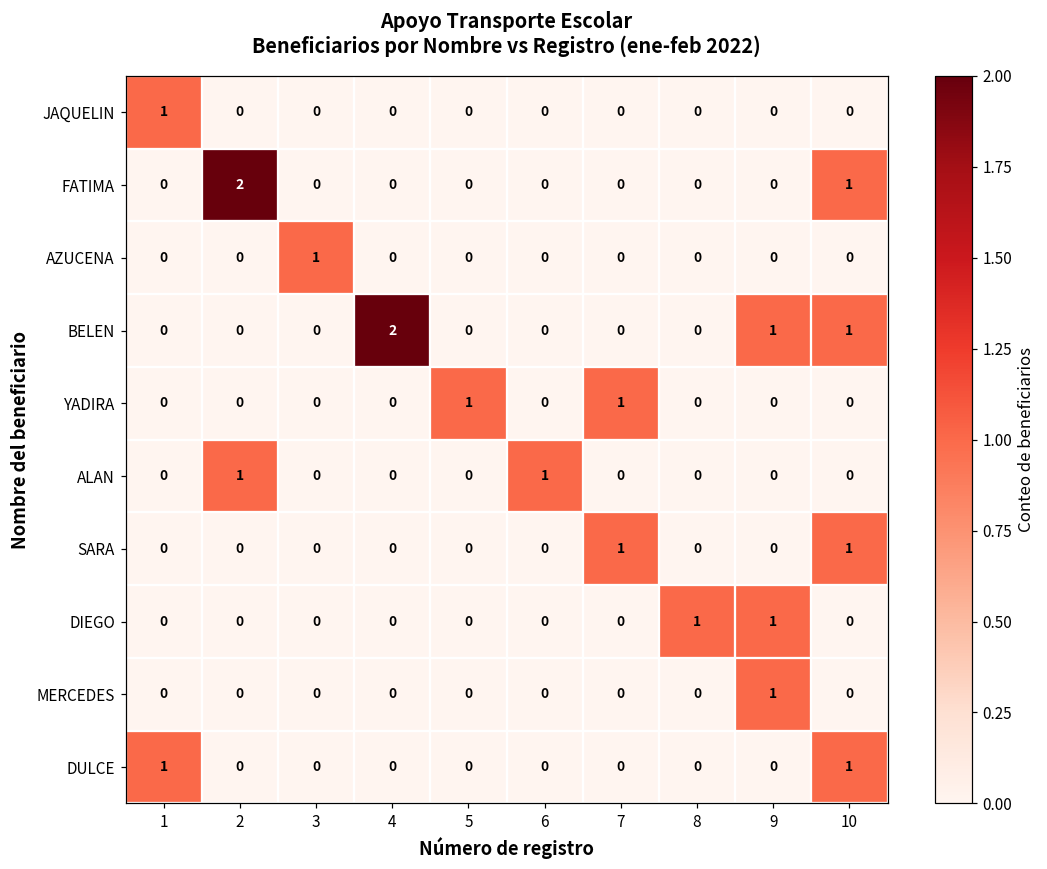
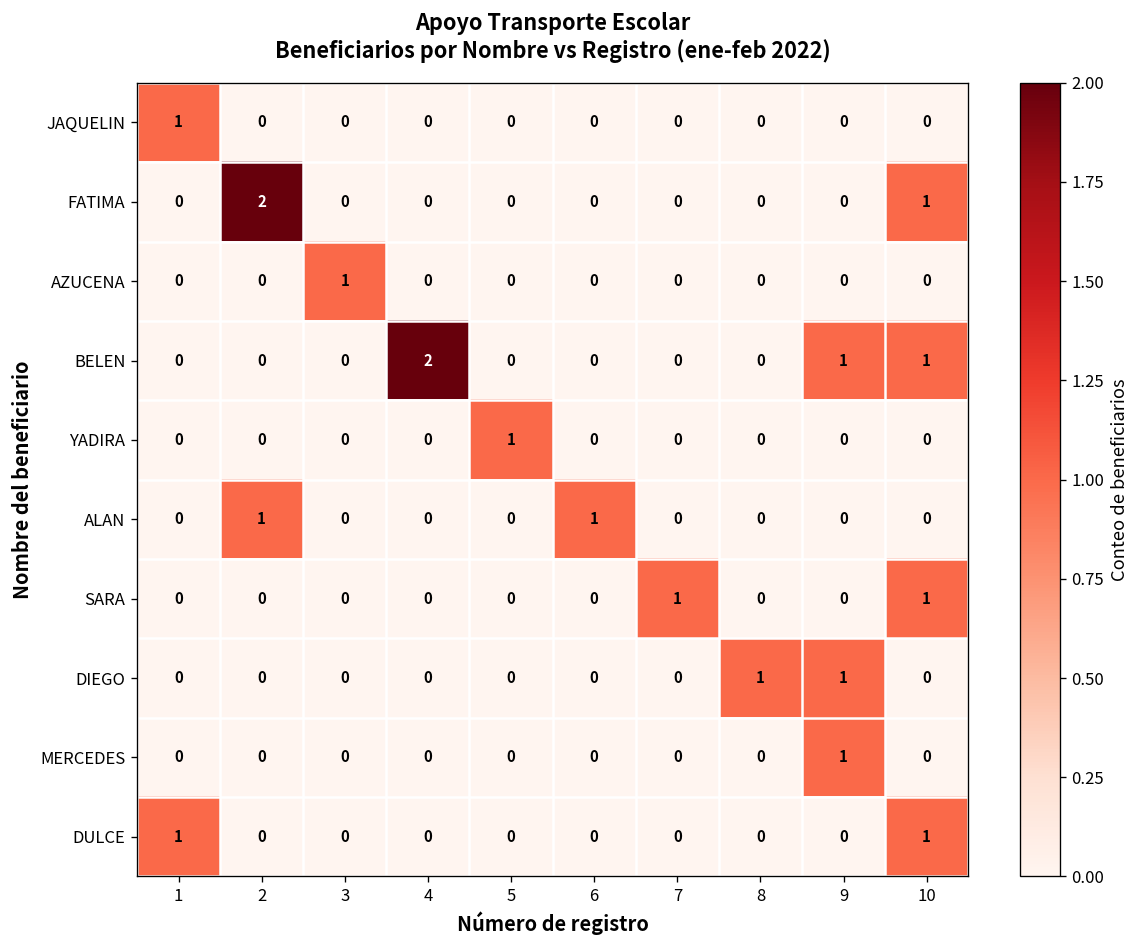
  {
    "JAQUELIN": {
      "1": 1,
      "2": 0,
      "3": 0,
      "4": 0,
      "5": 0,
      "6": 0,
      "7": 0,
      "8": 0,
      "9": 0,
      "10": 0
    },
    "FATIMA": {
      "1": 0,
      "2": 2,
      "3": 0,
      "4": 0,
      "5": 0,
      "6": 0,
      "7": 0,
      "8": 0,
      "9": 0,
      "10": 1
    },
    "AZUCENA": {
      "1": 0,
      "2": 0,
      "3": 1,
      "4": 0,
      "5": 0,
      "6": 0,
      "7": 0,
      "8": 0,
      "9": 0,
      "10": 0
    },
    "BELEN": {
      "1": 0,
      "2": 0,
      "3": 0,
      "4": 2,
      "5": 0,
      "6": 0,
      "7": 0,
      "8": 0,
      "9": 1,
      "10": 1
    },
    "YADIRA": {
      "1": 0,
      "2": 0,
      "3": 0,
      "4": 0,
      "5": 1,
      "6": 0,
-     "7": 1,
+     "7": 0,
      "8": 0,
      "9": 0,
      "10": 0
    },
    "ALAN": {
      "1": 0,
      "2": 1,
      "3": 0,
      "4": 0,
      "5": 0,
      "6": 1,
      "7": 0,
      "8": 0,
      "9": 0,
      "10": 0
    },
    "SARA": {
      "1": 0,
      "2": 0,
      "3": 0,
      "4": 0,
      "5": 0,
      "6": 0,
      "7": 1,
      "8": 0,
      "9": 0,
      "10": 1
    },
    "DIEGO": {
      "1": 0,
      "2": 0,
      "3": 0,
      "4": 0,
      "5": 0,
      "6": 0,
      "7": 0,
      "8": 1,
      "9": 1,
      "10": 0
    },
    "MERCEDES": {
      "1": 0,
      "2": 0,
      "3": 0,
      "4": 0,
      "5": 0,
      "6": 0,
      "7": 0,
      "8": 0,
      "9": 1,
      "10": 0
    },
    "DULCE": {
      "1": 1,
      "2": 0,
      "3": 0,
      "4": 0,
      "5": 0,
      "6": 0,
      "7": 0,
      "8": 0,
      "9": 0,
      "10": 1
    }
  }
